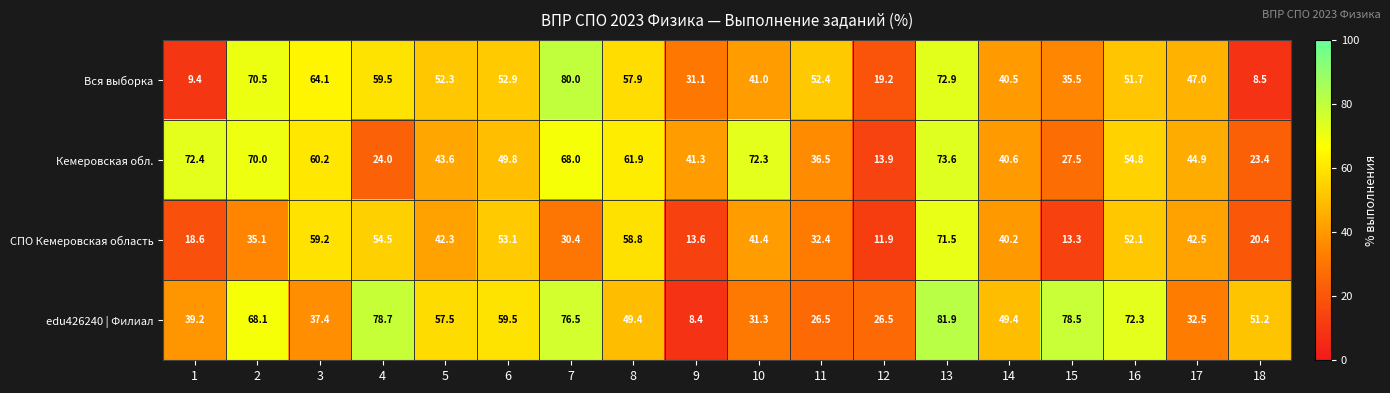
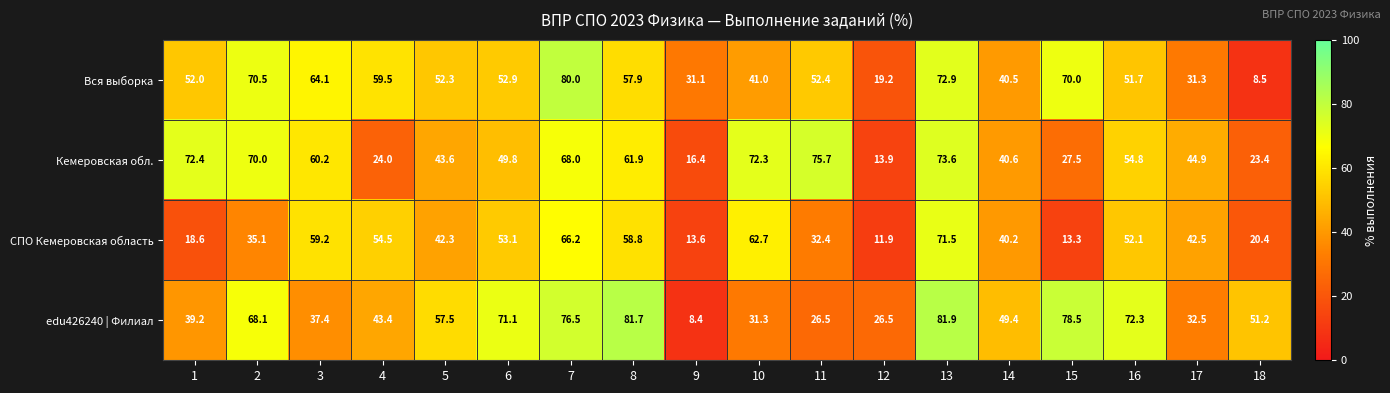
  {
    "Вся выборка": {
-     "1": 9.4,
+     "1": 52.0,
      "2": 70.5,
      "3": 64.1,
      "4": 59.5,
      "5": 52.3,
      "6": 52.9,
      "7": 80.0,
      "8": 57.9,
      "9": 31.1,
      "10": 41.0,
      "11": 52.4,
      "12": 19.2,
      "13": 72.9,
      "14": 40.5,
-     "15": 35.5,
+     "15": 70.0,
      "16": 51.7,
-     "17": 47.0,
+     "17": 31.3,
      "18": 8.5
    },
    "Кемеровская обл.": {
      "1": 72.4,
      "2": 70.0,
      "3": 60.2,
      "4": 24.0,
      "5": 43.6,
      "6": 49.8,
      "7": 68.0,
      "8": 61.9,
-     "9": 41.3,
+     "9": 16.4,
      "10": 72.3,
-     "11": 36.5,
+     "11": 75.7,
      "12": 13.9,
      "13": 73.6,
      "14": 40.6,
      "15": 27.5,
      "16": 54.8,
      "17": 44.9,
      "18": 23.4
    },
    "СПО Кемеровская область": {
      "1": 18.6,
      "2": 35.1,
      "3": 59.2,
      "4": 54.5,
      "5": 42.3,
      "6": 53.1,
-     "7": 30.4,
+     "7": 66.2,
      "8": 58.8,
      "9": 13.6,
-     "10": 41.4,
+     "10": 62.7,
      "11": 32.4,
      "12": 11.9,
      "13": 71.5,
      "14": 40.2,
      "15": 13.3,
      "16": 52.1,
      "17": 42.5,
      "18": 20.4
    },
    "edu426240 | Филиал": {
      "1": 39.2,
      "2": 68.1,
      "3": 37.4,
-     "4": 78.7,
+     "4": 43.4,
      "5": 57.5,
-     "6": 59.5,
+     "6": 71.1,
      "7": 76.5,
-     "8": 49.4,
+     "8": 81.7,
      "9": 8.4,
      "10": 31.3,
      "11": 26.5,
      "12": 26.5,
      "13": 81.9,
      "14": 49.4,
      "15": 78.5,
      "16": 72.3,
      "17": 32.5,
      "18": 51.2
    }
  }
